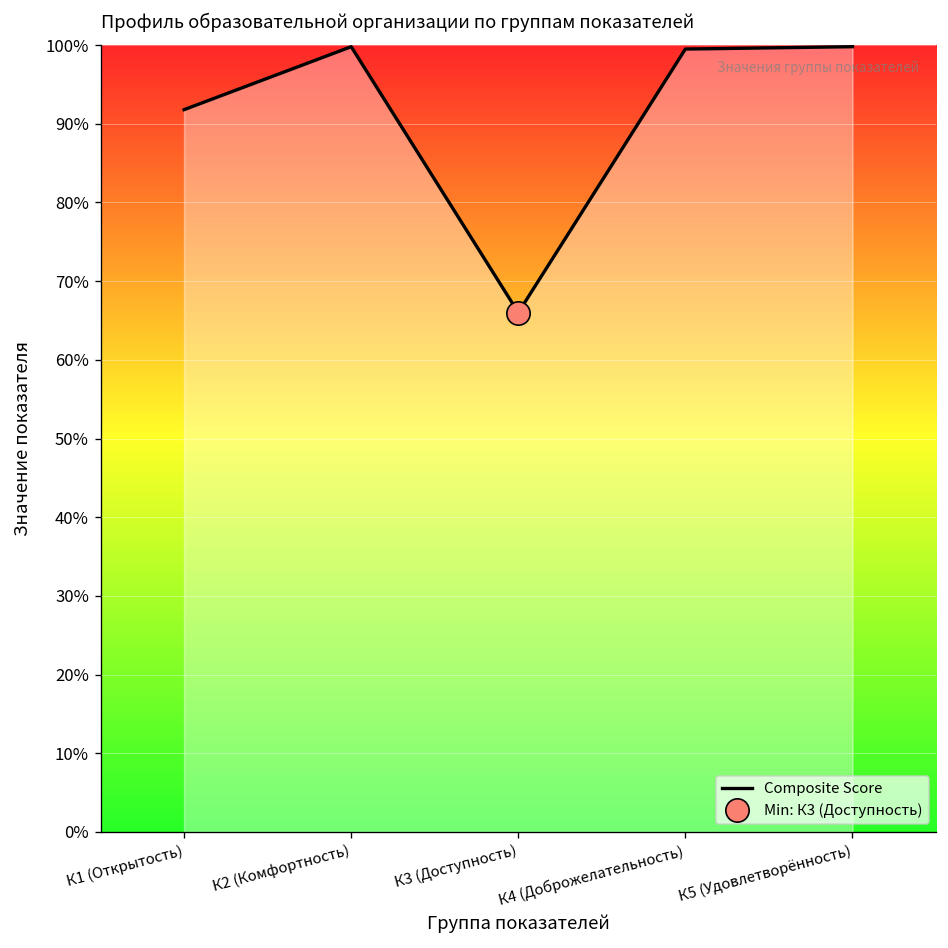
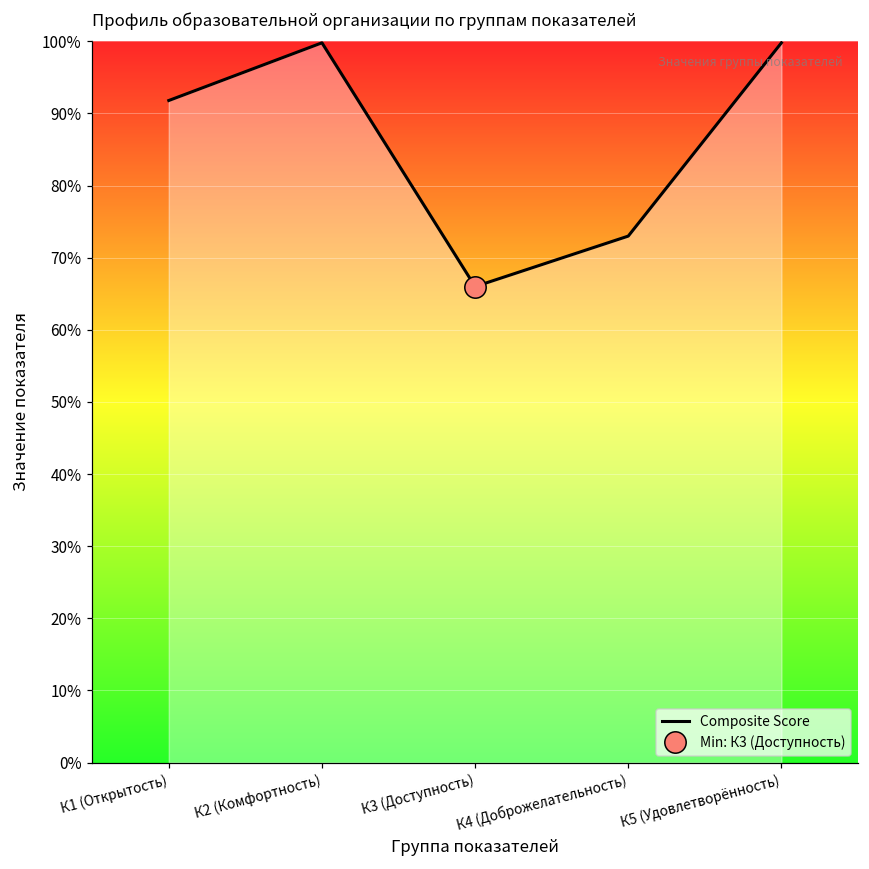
  {
    "Composite Score": {
      "К1 (Открытость)": "92%",
      "К2 (Комфортность)": "100%",
-     "К4 (Доброжелательность)": "100%",
+     "К4 (Доброжелательность)": "73%",
      "К5 (Удовлетворённость)": "100%"
    }
  }
